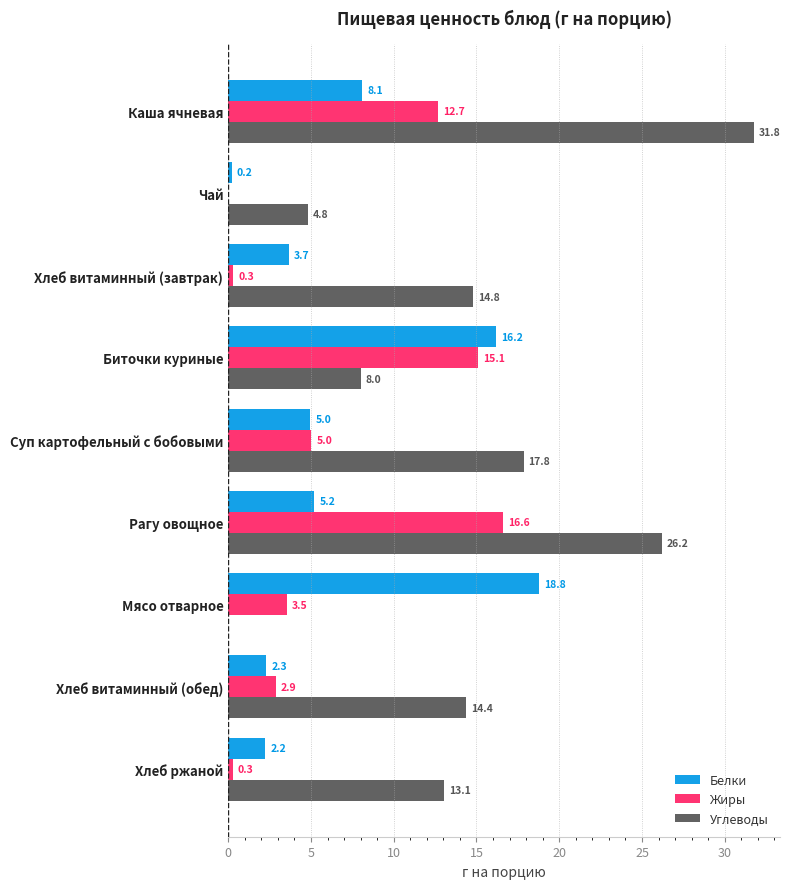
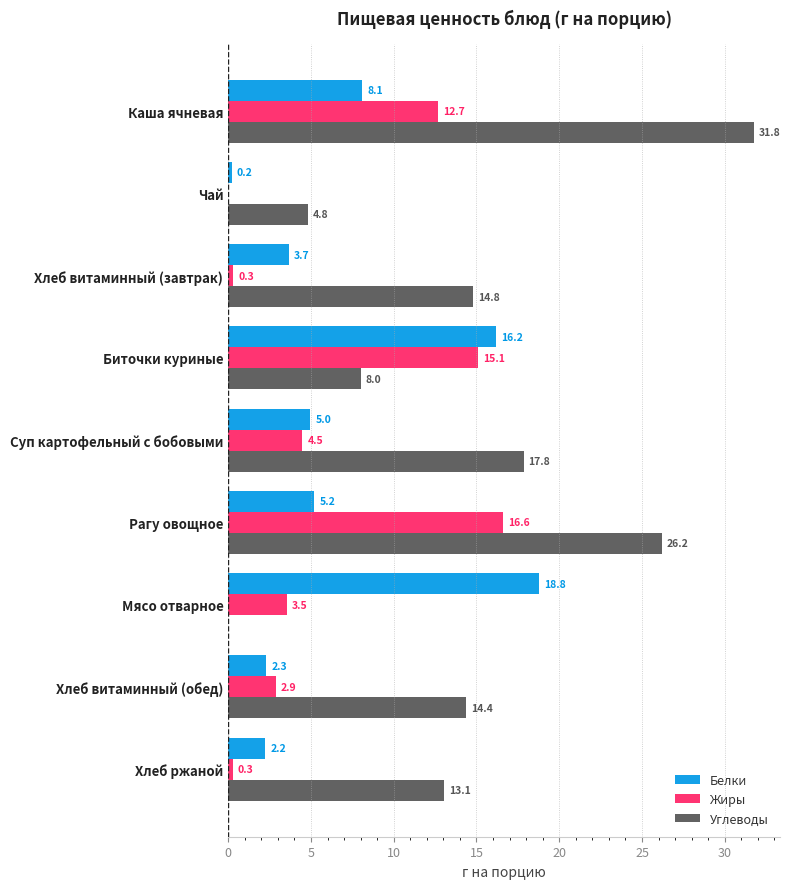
  {
    "Белки": {
      "Каша ячневая": 8.1,
      "Чай": 0.2,
      "Хлеб витаминный (завтрак)": 3.7,
      "Биточки куриные": 16.2,
      "Суп картофельный с бобовыми": 5.0,
      "Рагу овощное": 5.2,
      "Мясо отварное": 18.8,
      "Хлеб витаминный (обед)": 2.3,
      "Хлеб ржаной": 2.2
    },
    "Жиры": {
      "Каша ячневая": 12.7,
      "Хлеб витаминный (завтрак)": 0.3,
      "Биточки куриные": 15.1,
-     "Суп картофельный с бобовыми": 5.0,
+     "Суп картофельный с бобовыми": 4.5,
      "Рагу овощное": 16.6,
      "Мясо отварное": 3.5,
      "Хлеб витаминный (обед)": 2.9,
      "Хлеб ржаной": 0.3
    },
    "Углеводы": {
      "Каша ячневая": 31.8,
      "Чай": 4.8,
      "Хлеб витаминный (завтрак)": 14.8,
      "Биточки куриные": 8.0,
      "Суп картофельный с бобовыми": 17.8,
      "Рагу овощное": 26.2,
      "Хлеб витаминный (обед)": 14.4,
      "Хлеб ржаной": 13.1
    }
  }
